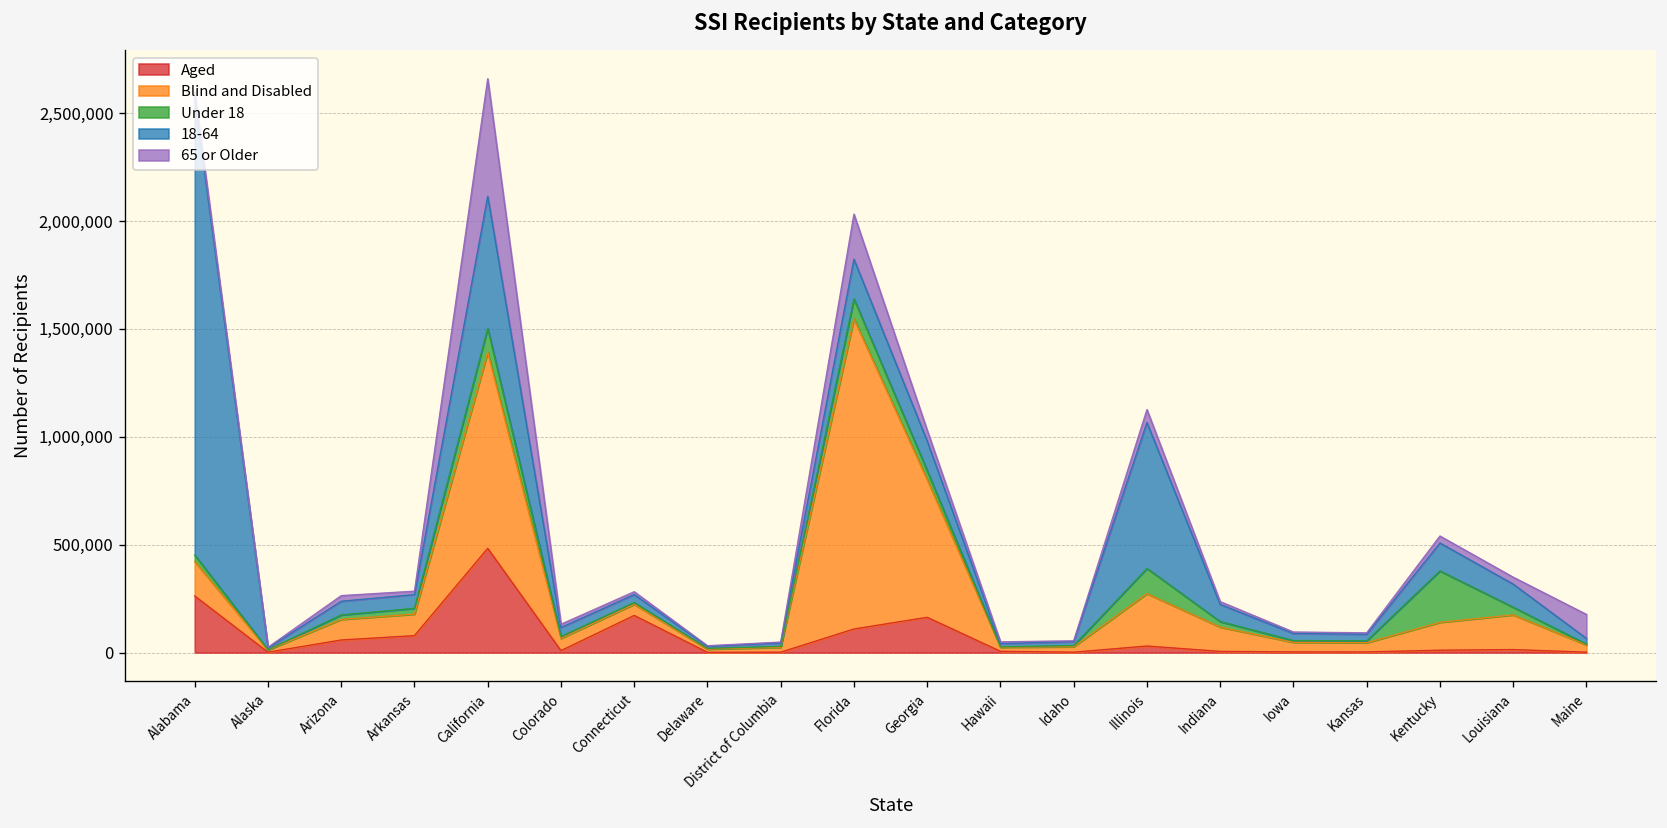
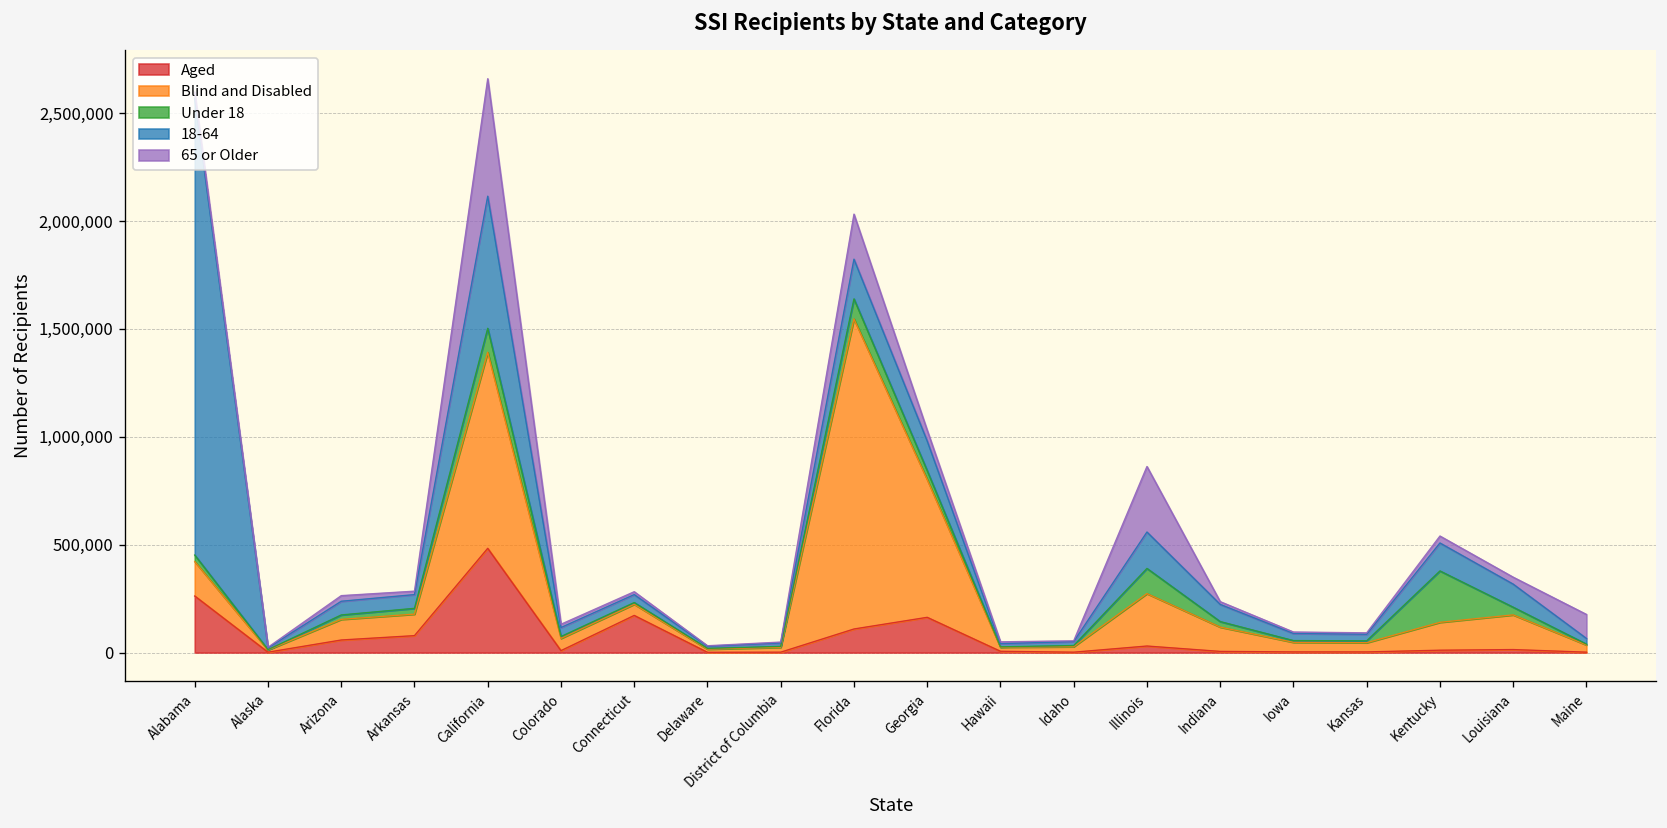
  {
    "Aged": {
      "Alabama": "260,000",
      "Arizona": "60,000",
      "Arkansas": "80,000",
      "California": "480,000",
      "Colorado": "10,000",
      "Connecticut": "170,000",
      "Delaware": "0",
      "District of Columbia": "0",
      "Florida": "110,000",
      "Georgia": "160,000",
      "Hawaii": "10,000",
      "Idaho": "0",
      "Illinois": "30,000",
      "Indiana": "10,000",
      "Iowa": "0",
      "Kansas": "0",
      "Kentucky": "10,000",
      "Louisiana": "10,000",
      "Maine": "0"
    },
    "Blind and Disabled": {
      "Alabama": "160,000",
      "Arizona": "100,000",
      "Arkansas": "100,000",
      "California": "910,000",
      "Florida": "1,440,000",
      "Georgia": "640,000",
      "Illinois": "240,000",
      "Indiana": "110,000",
      "Kentucky": "130,000",
      "Louisiana": "160,000"
    },
    "Under 18": {
      "Alabama": "30,000",
      "Arizona": "20,000",
      "Arkansas": "30,000",
      "California": "110,000",
      "Florida": "90,000",
      "Georgia": "40,000",
      "Illinois": "120,000",
      "Indiana": "30,000",
      "Kentucky": "240,000",
      "Louisiana": "40,000"
    },
    "18-64": {
      "Arizona": "60,000",
      "Arkansas": "60,000",
      "California": "610,000",
      "Colorado": "40,000",
      "Florida": "180,000",
      "Georgia": "140,000",
-     "Illinois": "680,000",
+     "Illinois": "170,000",
      "Kentucky": "130,000",
      "Louisiana": "110,000",
      "Maine": "30,000"
    },
    "65 or Older": {
      "Arizona": "30,000",
      "Arkansas": "20,000",
      "California": "540,000",
      "Colorado": "20,000",
      "Florida": "210,000",
      "Georgia": "50,000",
-     "Illinois": "60,000",
+     "Illinois": "300,000",
      "Kentucky": "30,000",
      "Louisiana": "30,000",
      "Maine": "110,000"
    }
  }
